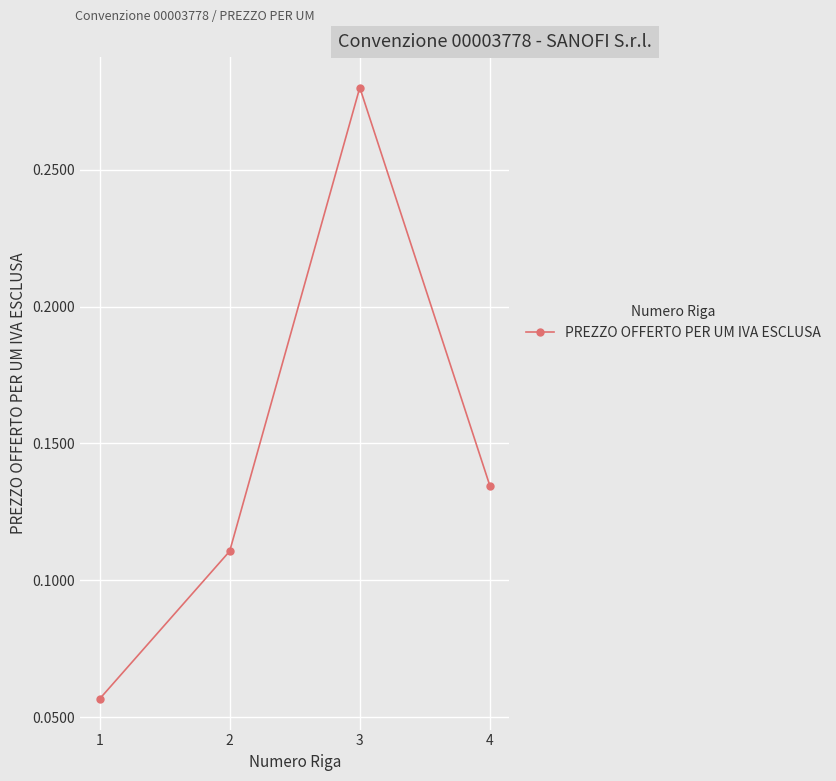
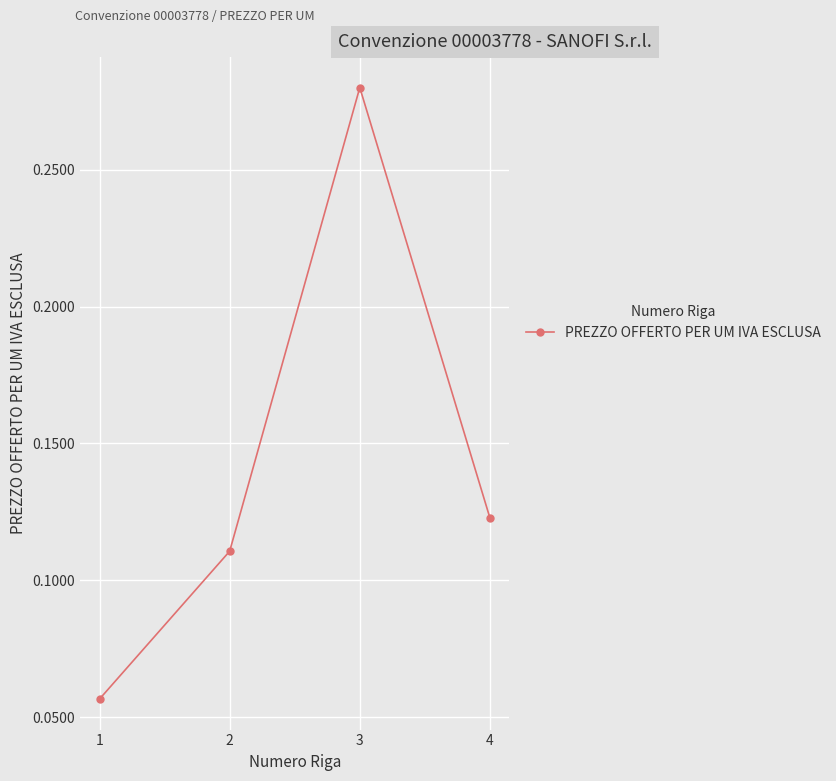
  {
    "1": 0.057,
    "2": 0.111,
    "3": 0.280,
-   "4": 0.135
+   "4": 0.123
  }
